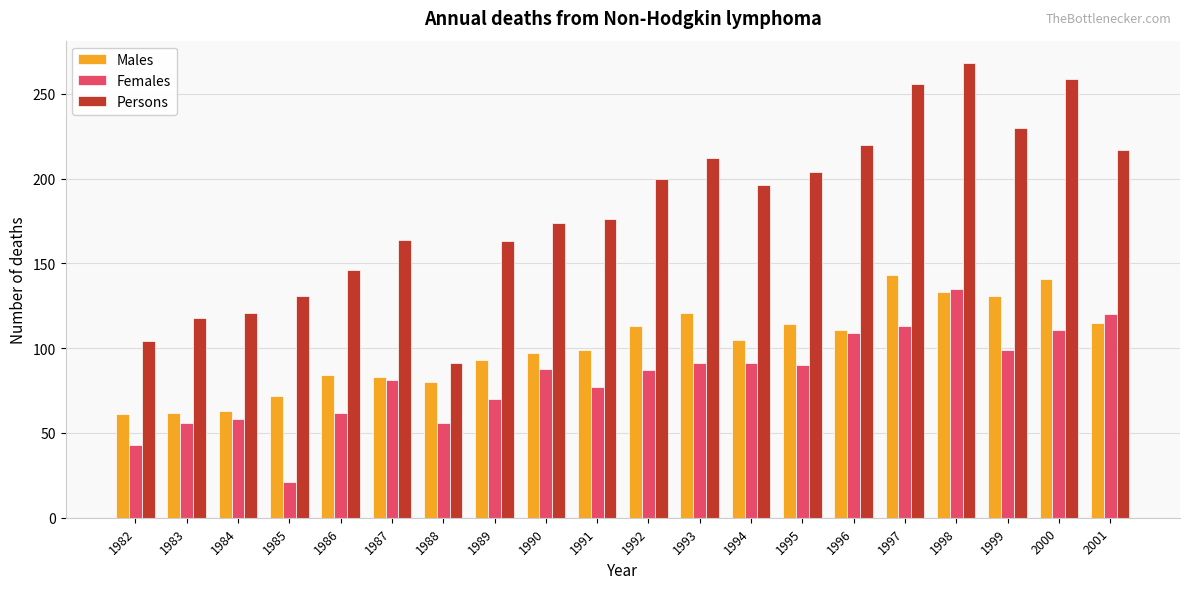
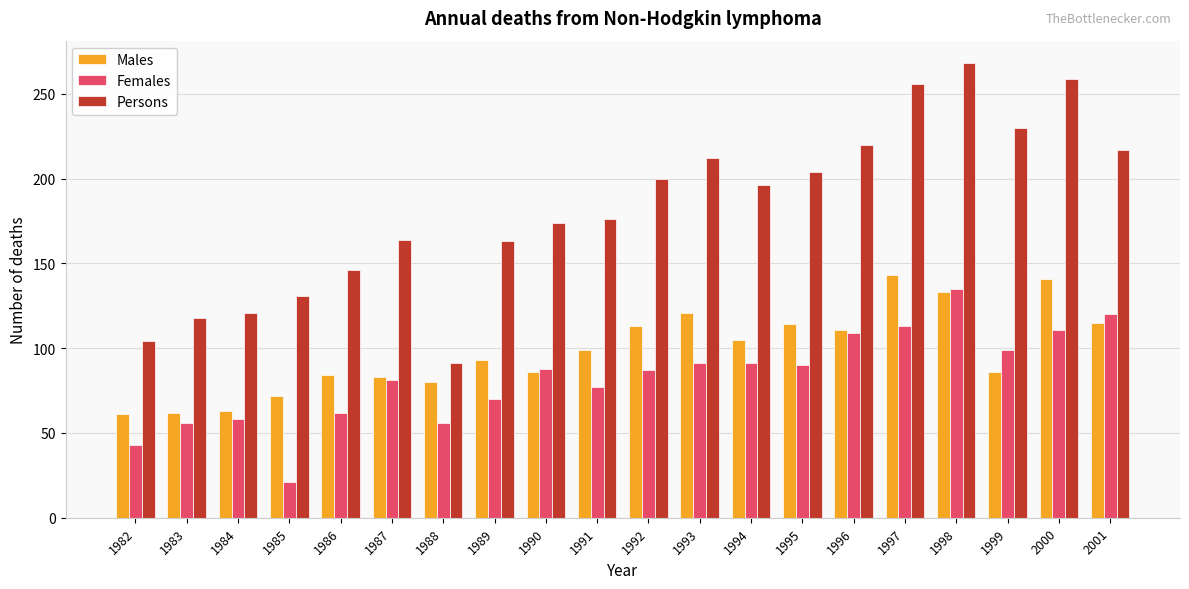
  {
    "Males": {
      "1982": 61,
      "1983": 62,
      "1984": 63,
      "1985": 72,
      "1986": 84,
      "1987": 83,
      "1988": 80,
      "1989": 93,
-     "1990": 97,
+     "1990": 86,
      "1991": 99,
      "1992": 113,
      "1993": 121,
      "1994": 105,
      "1995": 114,
      "1996": 111,
      "1997": 143,
      "1998": 133,
-     "1999": 131,
+     "1999": 86,
      "2000": 141,
      "2001": 115
    },
    "Females": {
      "1982": 43,
      "1983": 56,
      "1984": 58,
      "1985": 21,
      "1986": 62,
      "1987": 81,
      "1988": 56,
      "1989": 70,
      "1990": 88,
      "1991": 77,
      "1992": 87,
      "1993": 91,
      "1994": 91,
      "1995": 90,
      "1996": 109,
      "1997": 113,
      "1998": 135,
      "1999": 99,
      "2000": 111,
      "2001": 120
    },
    "Persons": {
      "1982": 104,
      "1983": 118,
      "1984": 121,
      "1985": 131,
      "1986": 146,
      "1987": 164,
      "1988": 91,
      "1989": 163,
      "1990": 174,
      "1991": 176,
      "1992": 200,
      "1993": 212,
      "1994": 196,
      "1995": 204,
      "1996": 220,
      "1997": 256,
      "1998": 268,
      "1999": 230,
      "2000": 259,
      "2001": 217
    }
  }
